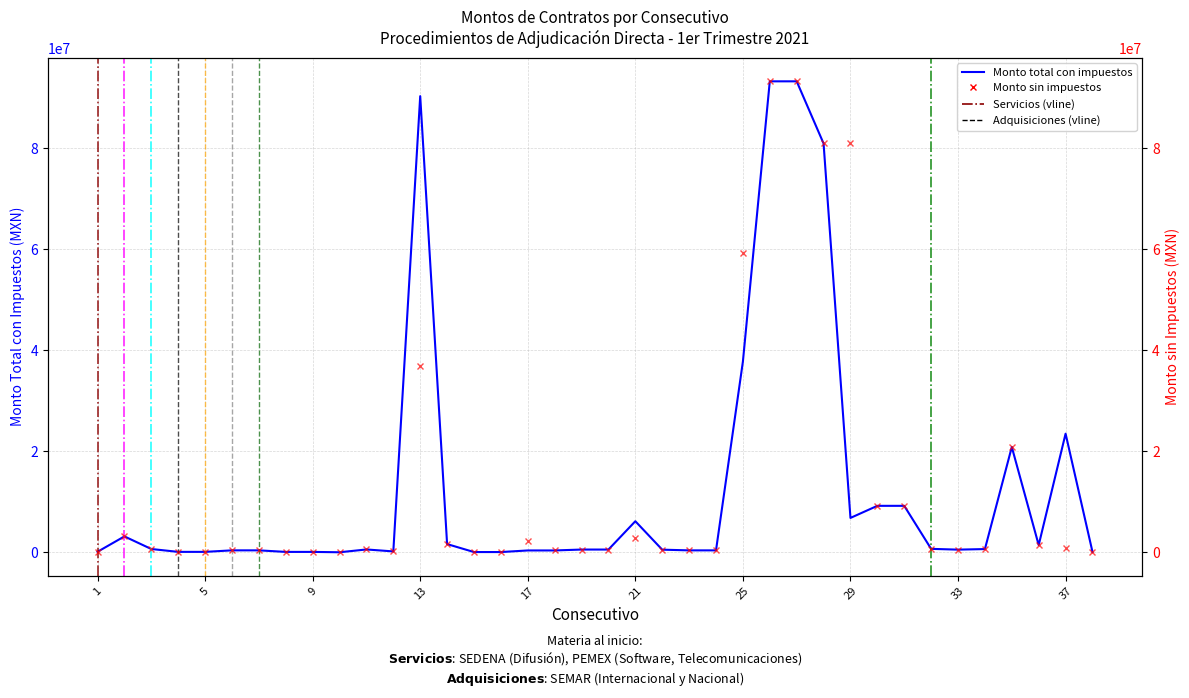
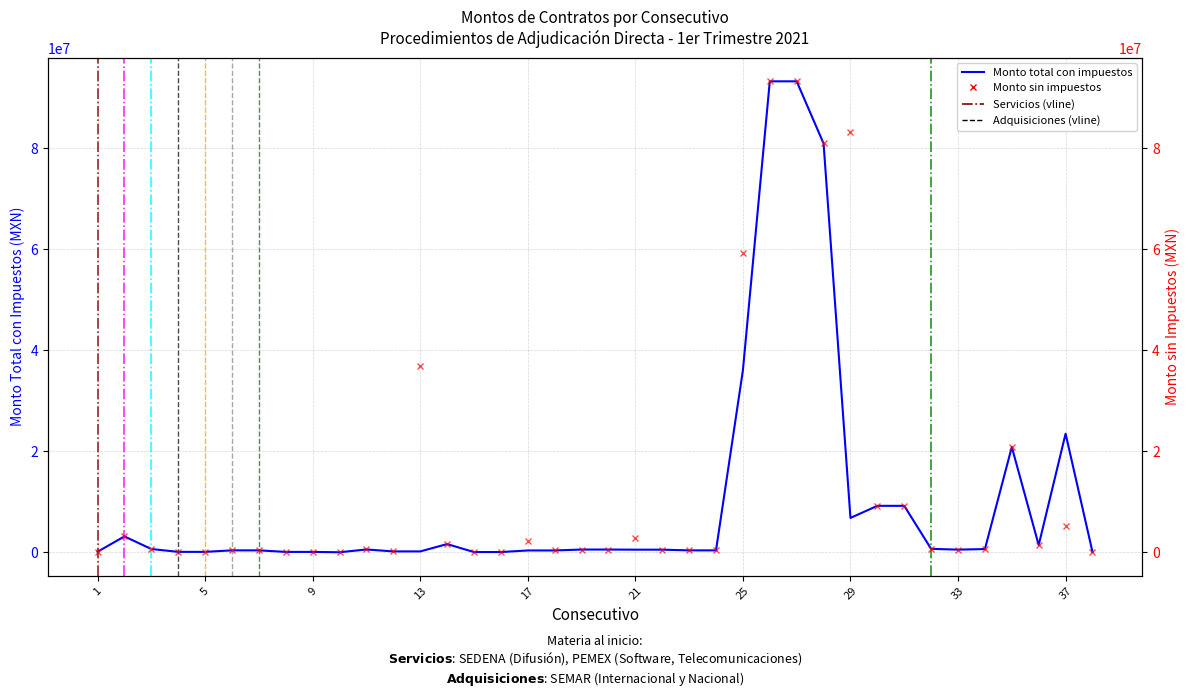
  {
    "Monto total con impuestos": {
      "1": 0,
      "5": 0,
      "9": 0,
-     "13": 90000000,
+     "13": 0,
      "17": 0,
-     "21": 6000000,
-     "25": 38000000,
+     "21": 1000000,
+     "25": 36000000,
      "29": 7000000,
      "33": 1000000,
      "37": 23000000
    },
    "Monto sin impuestos": {
      "1": 0,
      "5": 0,
      "9": 0,
      "13": 37000000,
      "17": 2000000,
      "21": 3000000,
      "25": 59000000,
-     "29": 81000000,
+     "29": 83000000,
      "33": 1000000,
-     "37": 1000000
+     "37": 5000000
    }
  }
